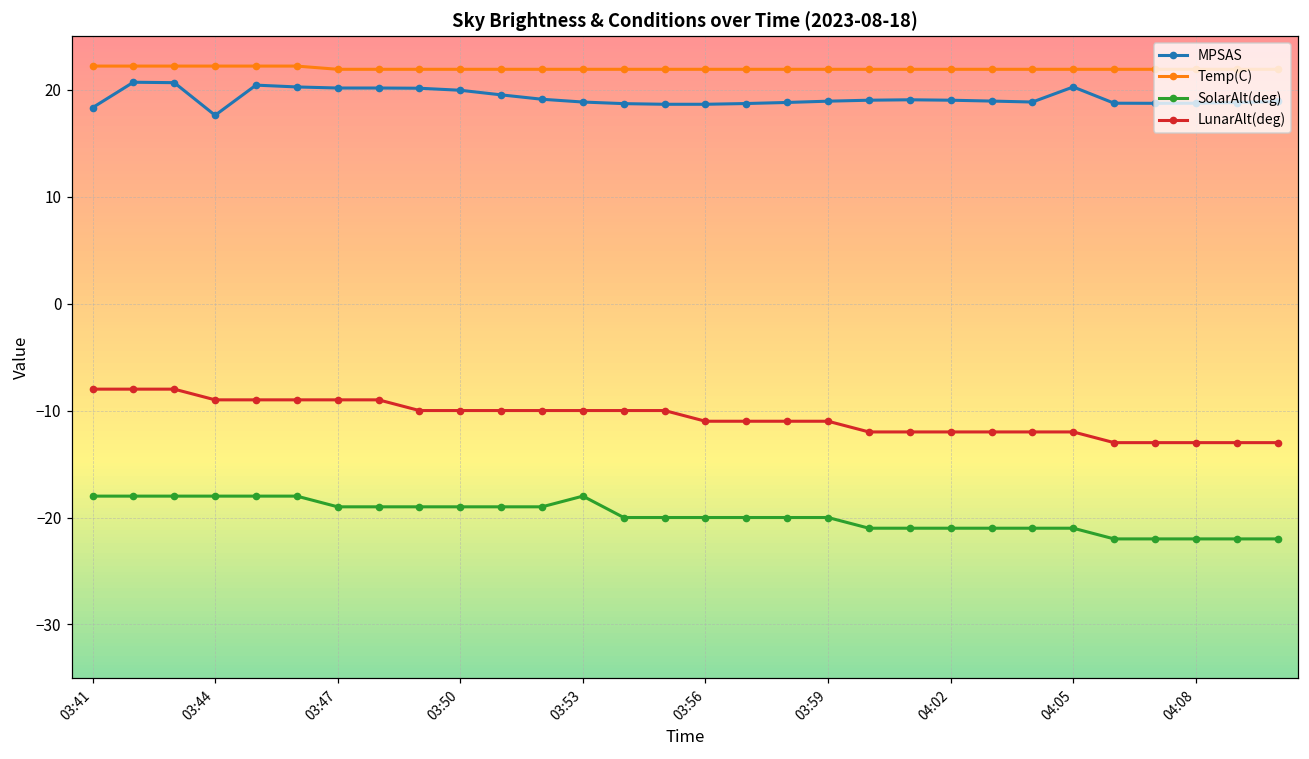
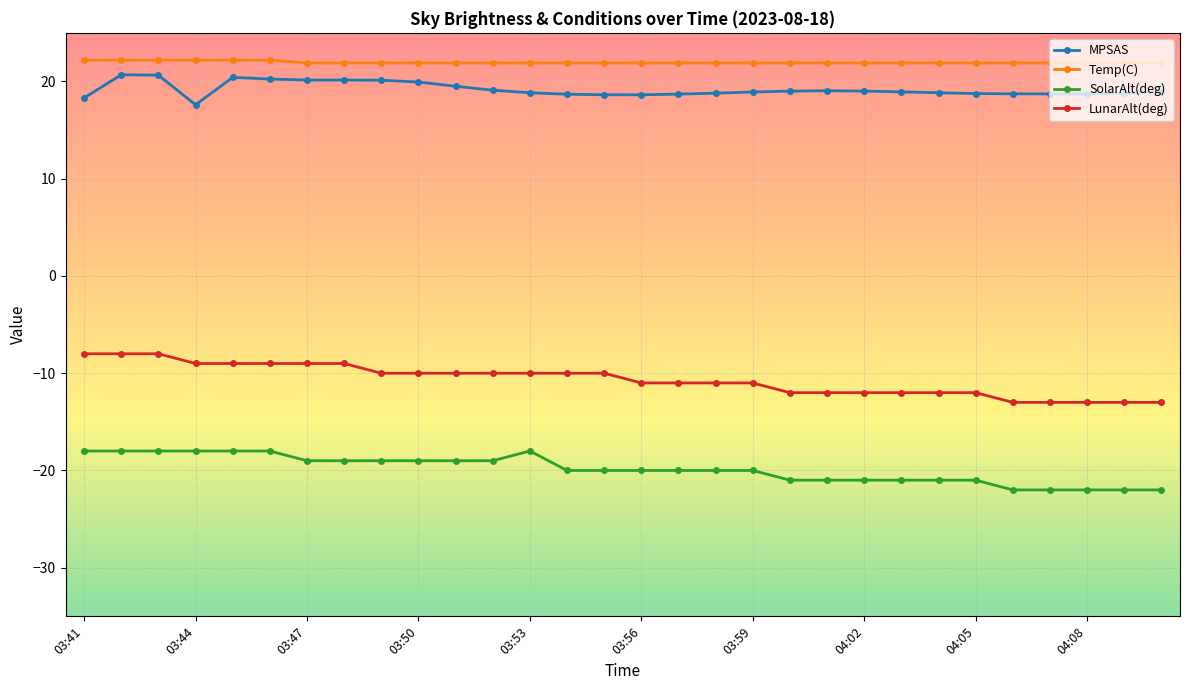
  {
    "MPSAS": {
      "03:41": 18,
      "03:44": 18,
      "03:47": 20,
      "03:50": 20,
      "03:53": 19,
      "03:56": 19,
      "03:59": 19,
      "04:02": 19,
-     "04:05": 20
+     "04:05": 19
    },
    "Temp(C)": {
      "03:41": 22,
      "03:44": 22,
      "03:47": 22,
      "03:50": 22,
      "03:53": 22,
      "03:56": 22,
      "03:59": 22,
      "04:02": 22,
      "04:05": 22
    },
    "SolarAlt(deg)": {
      "03:41": -18,
      "03:44": -18,
      "03:47": -19,
      "03:50": -19,
      "03:53": -18,
      "03:56": -20,
      "03:59": -20,
      "04:02": -21,
      "04:05": -21,
      "04:08": -22
    },
    "LunarAlt(deg)": {
      "03:41": -8,
      "03:44": -9,
      "03:47": -9,
      "03:50": -10,
      "03:53": -10,
      "03:56": -11,
      "03:59": -11,
      "04:02": -12,
      "04:05": -12,
      "04:08": -13
    }
  }
